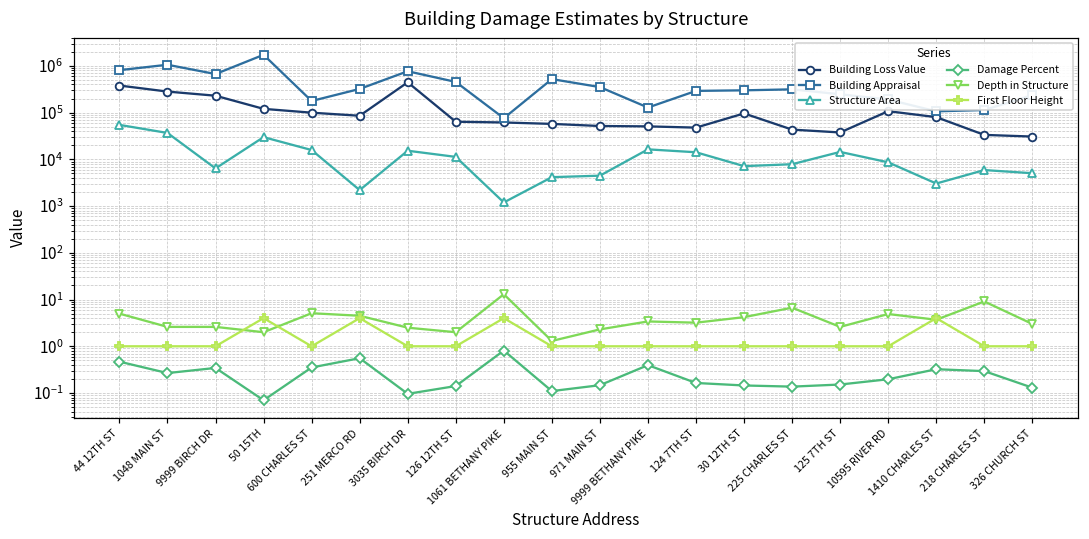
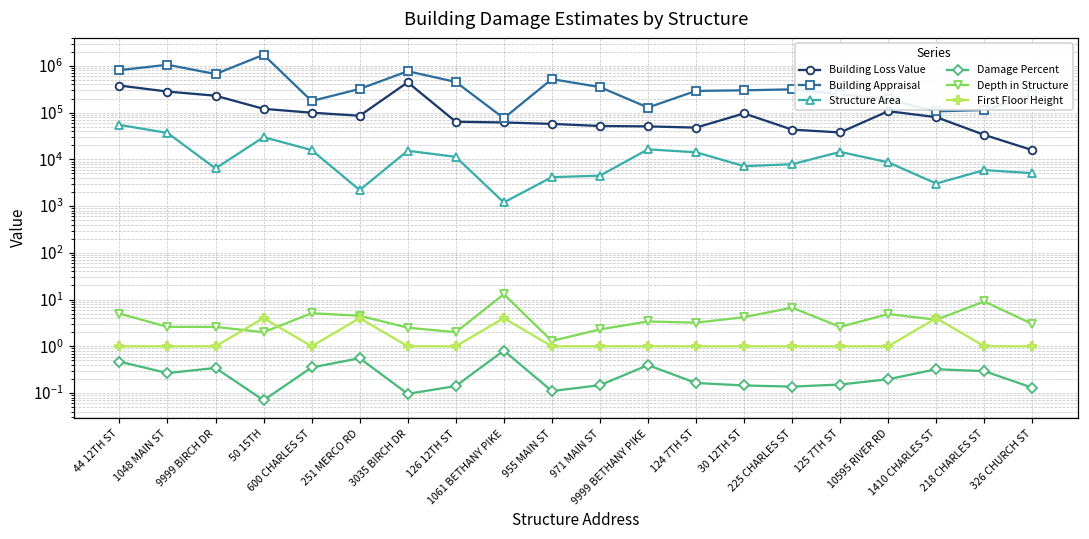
  {
    "Building Loss Value": {
      "44 12TH ST": 400000,
      "1048 MAIN ST": 300000,
      "9999 BIRCH DR": 200000,
      "50 15TH": 120000,
      "600 CHARLES ST": 100000,
      "251 MERCO RD": 90000,
      "3035 BIRCH DR": 400000,
      "126 12TH ST": 60000,
      "1061 BETHANY PIKE": 60000,
      "955 MAIN ST": 60000,
      "971 MAIN ST": 50000,
      "9999 BETHANY PIKE": 50000,
      "124 7TH ST": 50000,
      "30 12TH ST": 100000,
      "225 CHARLES ST": 40000,
      "125 7TH ST": 40000,
      "1410 CHARLES ST": 80000,
      "218 CHARLES ST": 30000,
-     "326 CHURCH ST": 30000
+     "326 CHURCH ST": 16000
    },
    "Building Appraisal": {
      "44 12TH ST": 800000,
      "1048 MAIN ST": 1100000,
      "9999 BIRCH DR": 700000,
      "50 15TH": 1700000,
      "600 CHARLES ST": 180000,
      "251 MERCO RD": 300000,
      "3035 BIRCH DR": 800000,
      "126 12TH ST": 500000,
      "1061 BETHANY PIKE": 80000,
      "955 MAIN ST": 500000,
      "971 MAIN ST": 400000,
      "9999 BETHANY PIKE": 130000,
      "124 7TH ST": 300000,
      "30 12TH ST": 300000,
      "225 CHARLES ST": 300000
    }
  }
